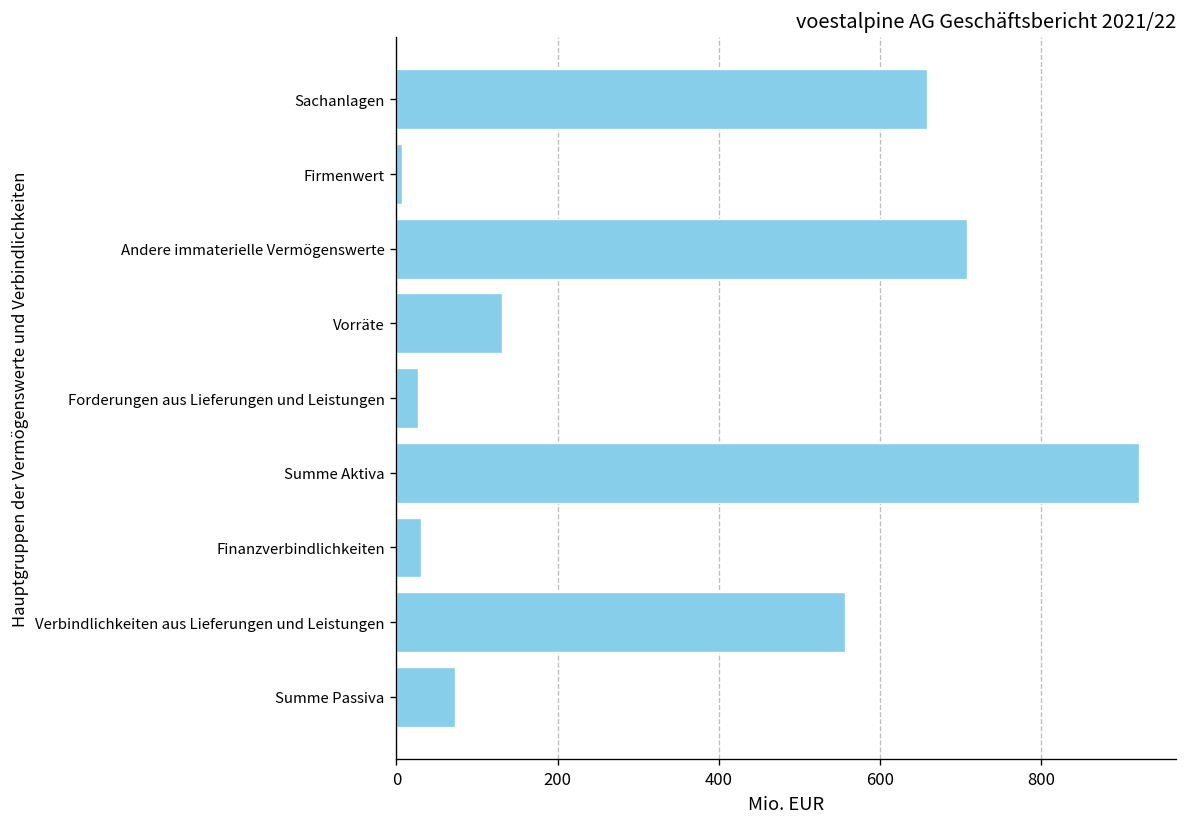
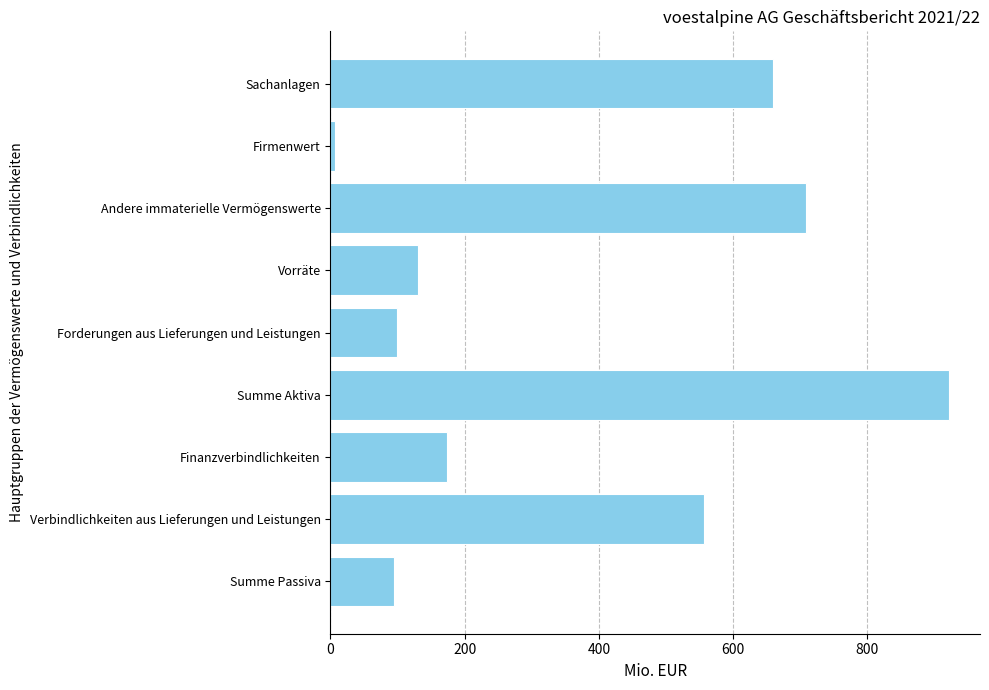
  {
    "Sachanlagen": 660,
    "Firmenwert": 10,
    "Andere immaterielle Vermögenswerte": 710,
    "Vorräte": 130,
-   "Forderungen aus Lieferungen und Leistungen": 30,
+   "Forderungen aus Lieferungen und Leistungen": 100,
    "Summe Aktiva": 920,
-   "Finanzverbindlichkeiten": 30,
+   "Finanzverbindlichkeiten": 170,
    "Verbindlichkeiten aus Lieferungen und Leistungen": 560,
-   "Summe Passiva": 70
+   "Summe Passiva": 100
  }
